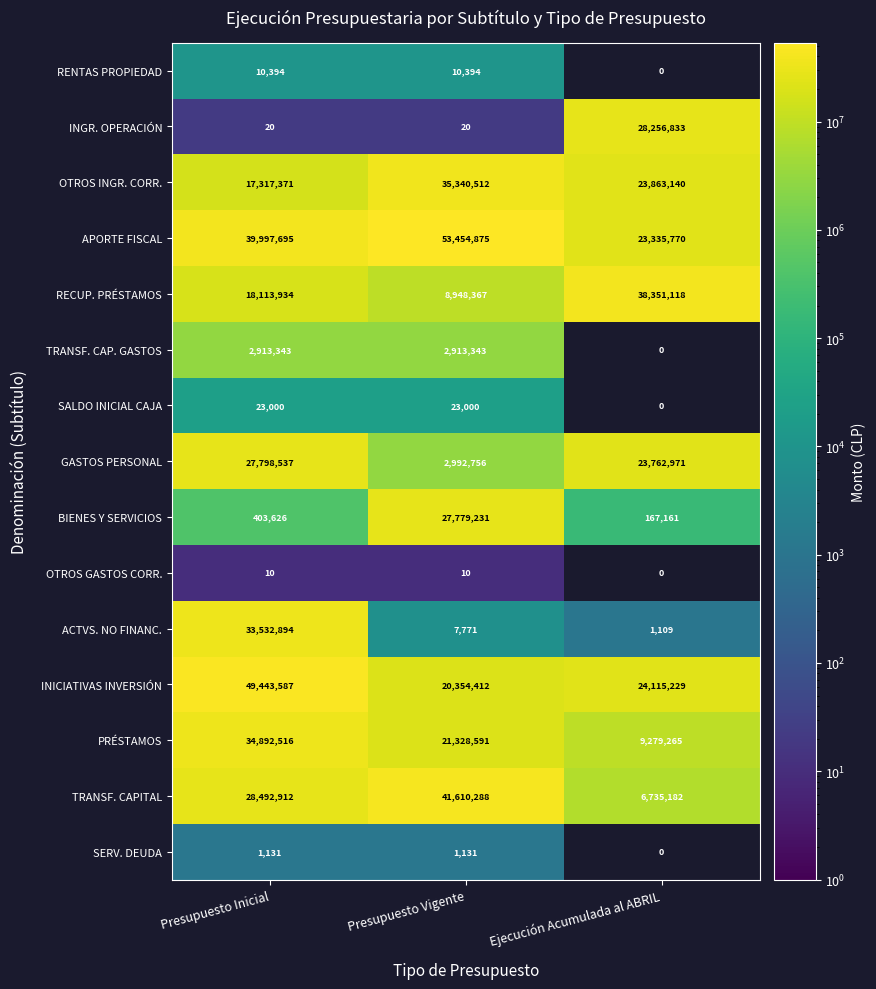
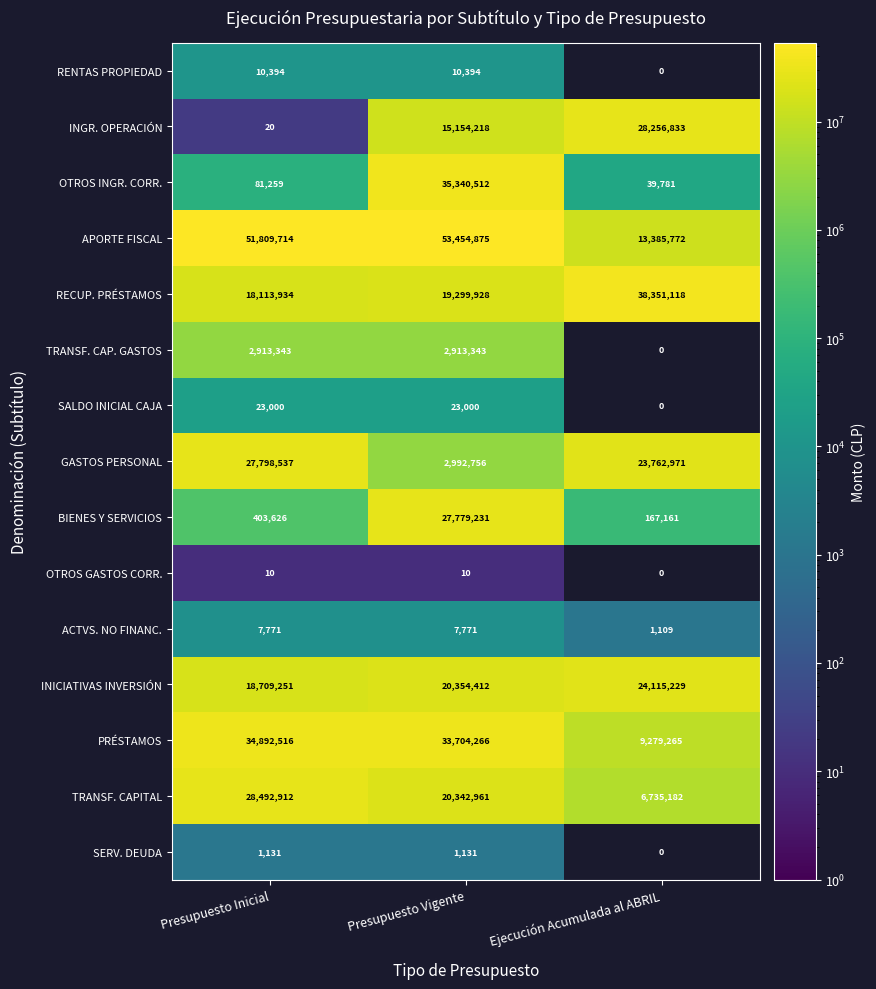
  {
    "RENTAS PROPIEDAD": {
      "Presupuesto Inicial": "10,394",
      "Presupuesto Vigente": "10,394"
    },
    "INGR. OPERACIÓN": {
      "Presupuesto Inicial": "20",
-     "Presupuesto Vigente": "20",
+     "Presupuesto Vigente": "15,154,218",
      "Ejecución Acumulada al ABRIL": "28,256,833"
    },
    "OTROS INGR. CORR.": {
-     "Presupuesto Inicial": "17,317,371",
+     "Presupuesto Inicial": "81,259",
      "Presupuesto Vigente": "35,340,512",
-     "Ejecución Acumulada al ABRIL": "23,863,140"
+     "Ejecución Acumulada al ABRIL": "39,781"
    },
    "APORTE FISCAL": {
-     "Presupuesto Inicial": "39,997,695",
+     "Presupuesto Inicial": "51,809,714",
      "Presupuesto Vigente": "53,454,875",
-     "Ejecución Acumulada al ABRIL": "23,335,770"
+     "Ejecución Acumulada al ABRIL": "13,385,772"
    },
    "RECUP. PRÉSTAMOS": {
      "Presupuesto Inicial": "18,113,934",
-     "Presupuesto Vigente": "8,948,367",
+     "Presupuesto Vigente": "19,299,928",
      "Ejecución Acumulada al ABRIL": "38,351,118"
    },
    "TRANSF. CAP. GASTOS": {
      "Presupuesto Inicial": "2,913,343",
      "Presupuesto Vigente": "2,913,343"
    },
    "SALDO INICIAL CAJA": {
      "Presupuesto Inicial": "23,000",
      "Presupuesto Vigente": "23,000"
    },
    "GASTOS PERSONAL": {
      "Presupuesto Inicial": "27,798,537",
      "Presupuesto Vigente": "2,992,756",
      "Ejecución Acumulada al ABRIL": "23,762,971"
    },
    "BIENES Y SERVICIOS": {
      "Presupuesto Inicial": "403,626",
      "Presupuesto Vigente": "27,779,231",
      "Ejecución Acumulada al ABRIL": "167,161"
    },
    "OTROS GASTOS CORR.": {
      "Presupuesto Inicial": "10",
      "Presupuesto Vigente": "10"
    },
    "ACTVS. NO FINANC.": {
-     "Presupuesto Inicial": "33,532,894",
+     "Presupuesto Inicial": "7,771",
      "Presupuesto Vigente": "7,771",
      "Ejecución Acumulada al ABRIL": "1,109"
    },
    "INICIATIVAS INVERSIÓN": {
-     "Presupuesto Inicial": "49,443,587",
+     "Presupuesto Inicial": "18,709,251",
      "Presupuesto Vigente": "20,354,412",
      "Ejecución Acumulada al ABRIL": "24,115,229"
    },
    "PRÉSTAMOS": {
      "Presupuesto Inicial": "34,892,516",
-     "Presupuesto Vigente": "21,328,591",
+     "Presupuesto Vigente": "33,704,266",
      "Ejecución Acumulada al ABRIL": "9,279,265"
    },
    "TRANSF. CAPITAL": {
      "Presupuesto Inicial": "28,492,912",
-     "Presupuesto Vigente": "41,610,288",
+     "Presupuesto Vigente": "20,342,961",
      "Ejecución Acumulada al ABRIL": "6,735,182"
    },
    "SERV. DEUDA": {
      "Presupuesto Inicial": "1,131",
      "Presupuesto Vigente": "1,131"
    }
  }
